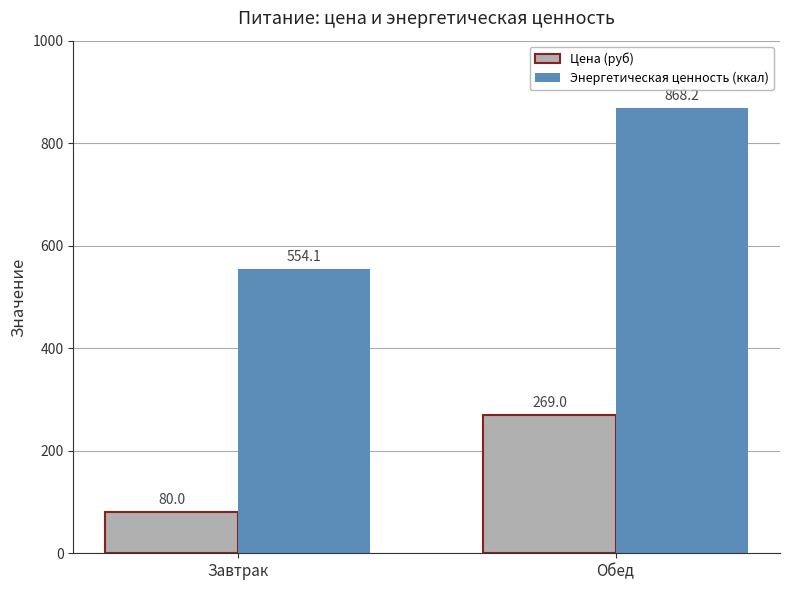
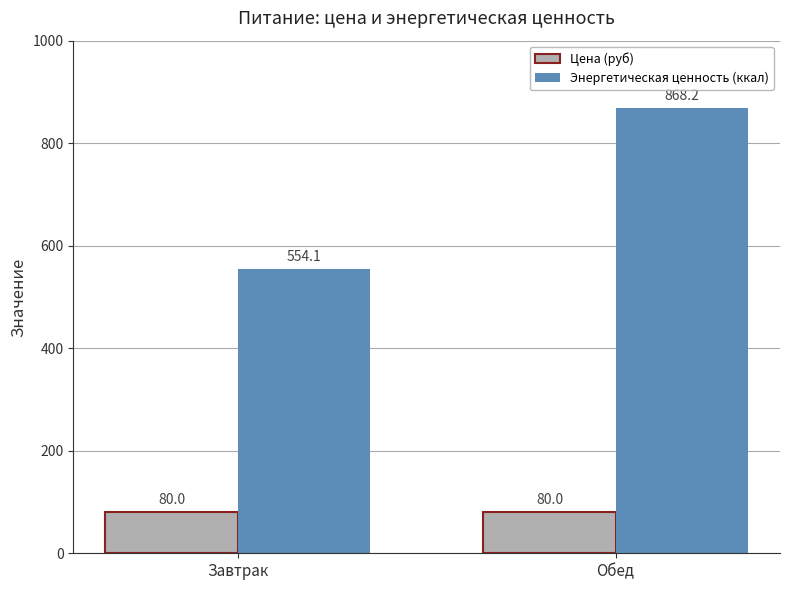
  {
    "Цена (руб)": {
      "Завтрак": 80.0,
-     "Обед": 269.0
+     "Обед": 80.0
    },
    "Энергетическая ценность (ккал)": {
      "Завтрак": 554.1
    }
  }
